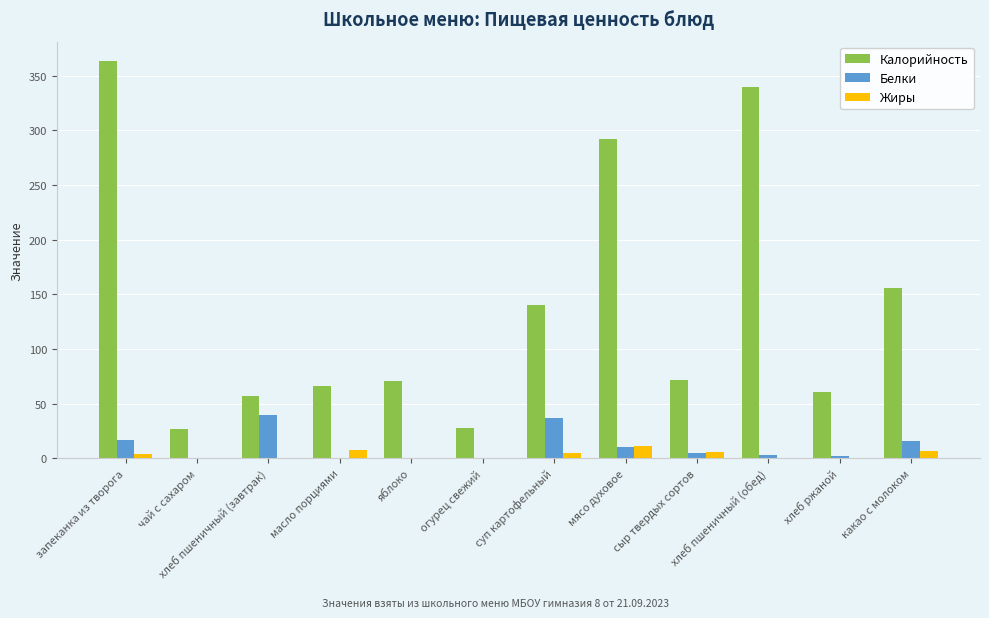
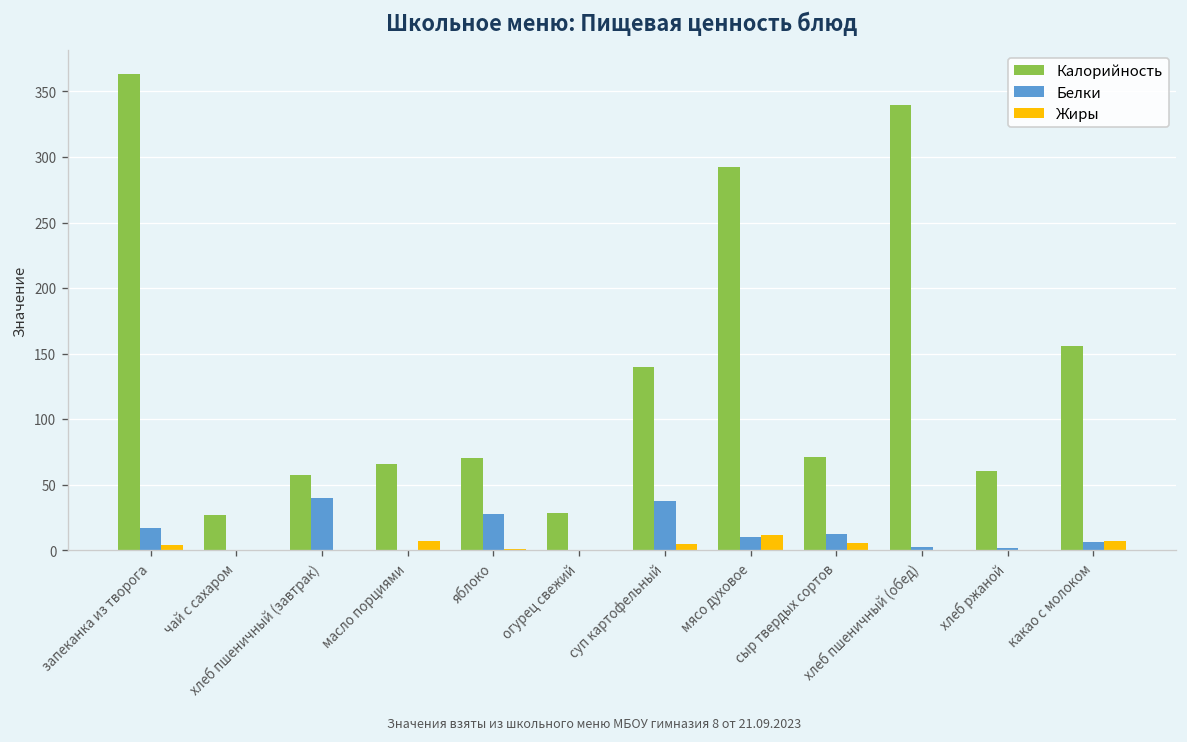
  {
    "Калорийность": {
      "запеканка из творога": 363,
      "чай с сахаром": 27,
      "хлеб пшеничный (завтрак)": 57,
      "масло порциями": 66,
      "яблоко": 71,
      "огурец свежий": 28,
      "суп картофельный": 140,
      "мясо духовое": 292,
      "сыр твердых сортов": 71,
      "хлеб пшеничный (обед)": 340,
      "хлеб ржаной": 60,
      "какао с молоком": 156
    },
    "Белки": {
      "запеканка из творога": 17,
      "хлеб пшеничный (завтрак)": 40,
-     "яблоко": 1,
+     "яблоко": 28,
      "суп картофельный": 37,
      "мясо духовое": 10,
-     "сыр твердых сортов": 5,
+     "сыр твердых сортов": 13,
      "хлеб пшеничный (обед)": 3,
-     "какао с молоком": 16
+     "какао с молоком": 6
    },
    "Жиры": {
      "запеканка из творога": 4,
      "чай с сахаром": 0,
      "масло порциями": 7,
      "суп картофельный": 5,
      "мясо духовое": 11,
      "сыр твердых сортов": 6,
      "какао с молоком": 7
    }
  }
